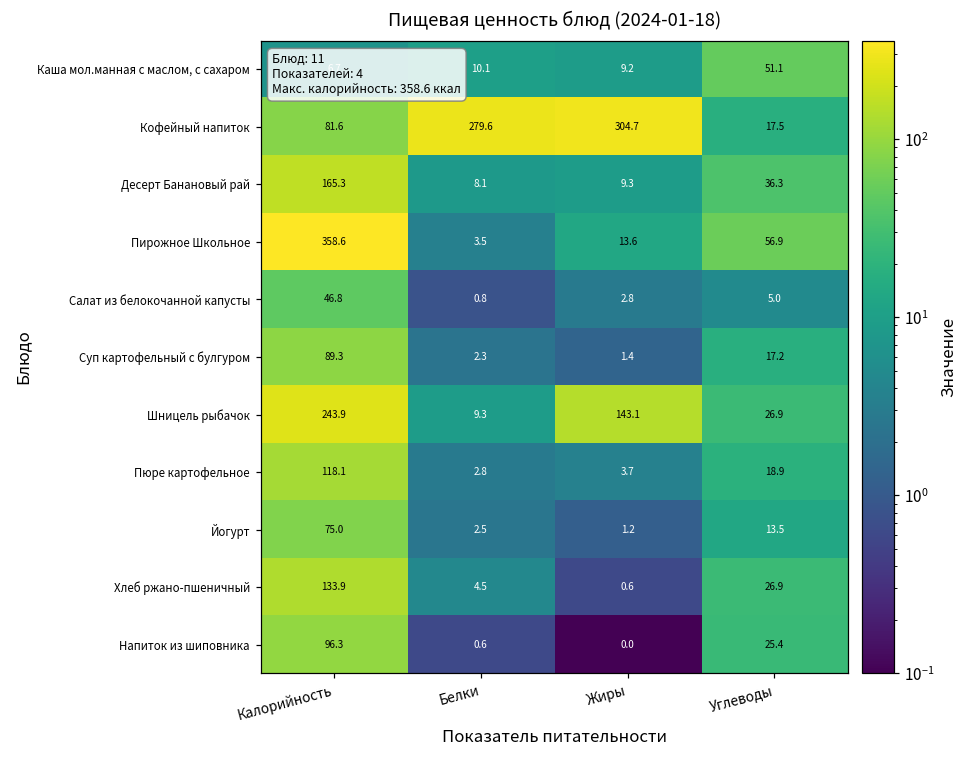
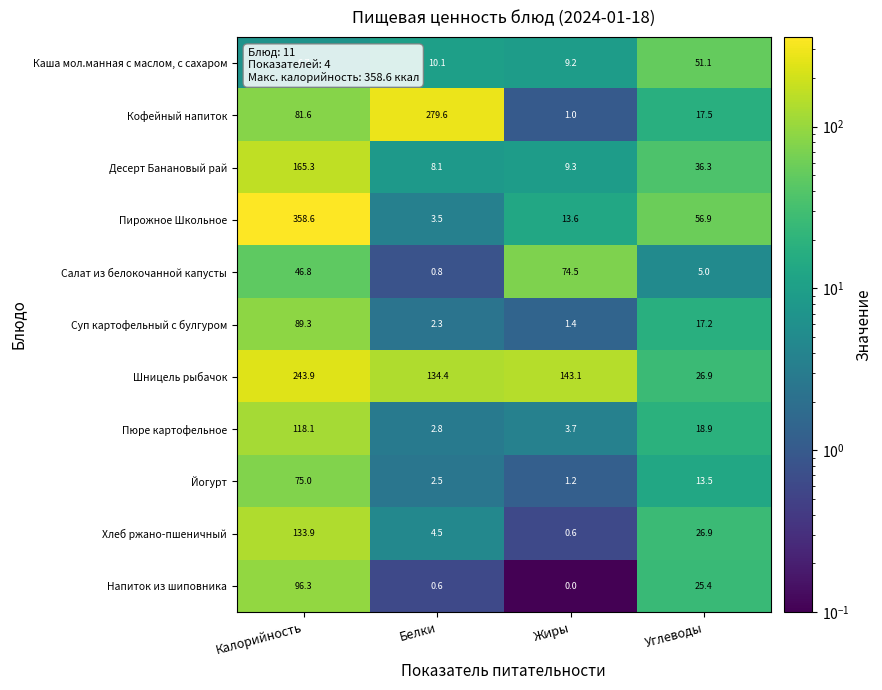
  {
    "Каша мол.манная с маслом, с сахаром": {
      "Белки": 10.1,
      "Жиры": 9.2,
      "Углеводы": 51.1
    },
    "Кофейный напиток": {
      "Калорийность": 81.6,
      "Белки": 279.6,
-     "Жиры": 304.7,
+     "Жиры": 1.0,
      "Углеводы": 17.5
    },
    "Десерт Банановый рай": {
      "Калорийность": 165.3,
      "Белки": 8.1,
      "Жиры": 9.3,
      "Углеводы": 36.3
    },
    "Пирожное Школьное": {
      "Калорийность": 358.6,
      "Белки": 3.5,
      "Жиры": 13.6,
      "Углеводы": 56.9
    },
    "Салат из белокочанной капусты": {
      "Калорийность": 46.8,
      "Белки": 0.8,
-     "Жиры": 2.8,
+     "Жиры": 74.5,
      "Углеводы": 5.0
    },
    "Суп картофельный с булгуром": {
      "Калорийность": 89.3,
      "Белки": 2.3,
      "Жиры": 1.4,
      "Углеводы": 17.2
    },
    "Шницель рыбачок": {
      "Калорийность": 243.9,
-     "Белки": 9.3,
+     "Белки": 134.4,
      "Жиры": 143.1,
      "Углеводы": 26.9
    },
    "Пюре картофельное": {
      "Калорийность": 118.1,
      "Белки": 2.8,
      "Жиры": 3.7,
      "Углеводы": 18.9
    },
    "Йогурт": {
      "Калорийность": 75.0,
      "Белки": 2.5,
      "Жиры": 1.2,
      "Углеводы": 13.5
    },
    "Хлеб ржано-пшеничный": {
      "Калорийность": 133.9,
      "Белки": 4.5,
      "Жиры": 0.6,
      "Углеводы": 26.9
    },
    "Напиток из шиповника": {
      "Калорийность": 96.3,
      "Белки": 0.6,
      "Жиры": 0.0,
      "Углеводы": 25.4
    }
  }
